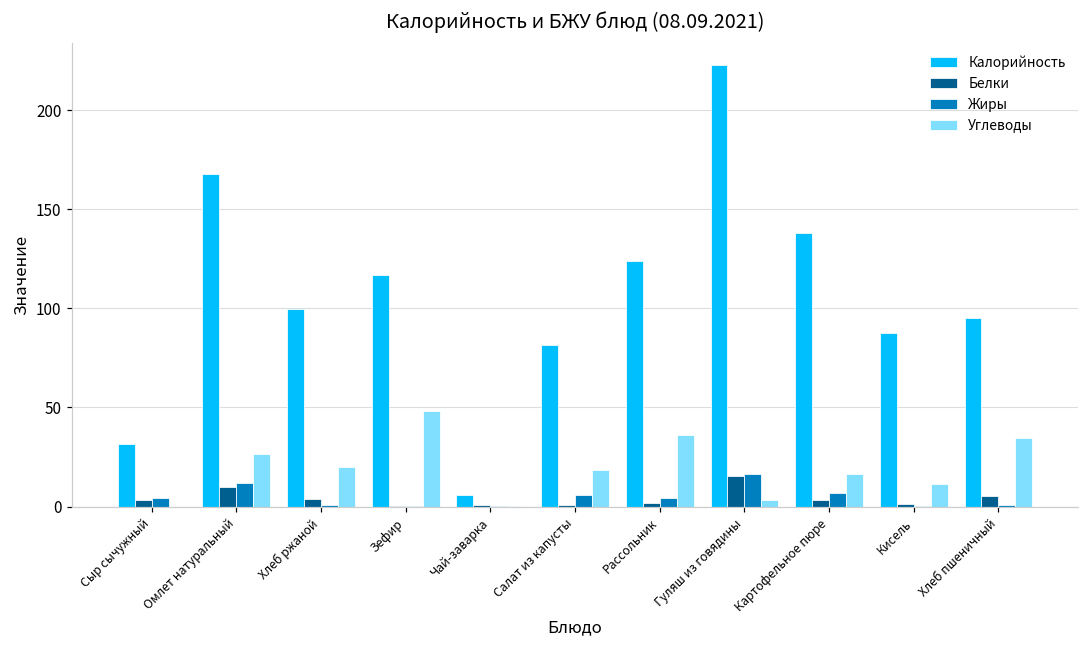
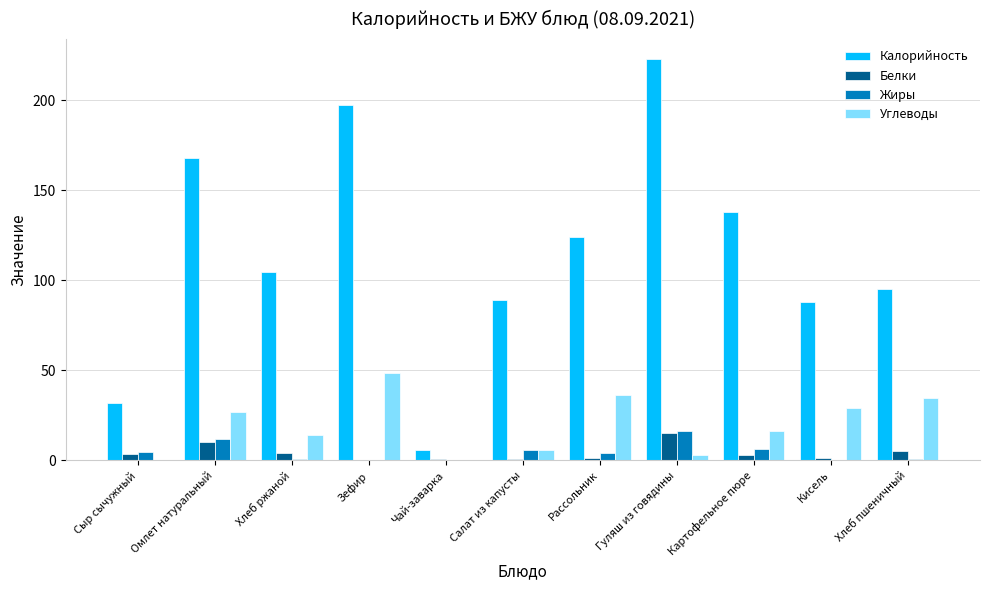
  {
    "Калорийность": {
      "Сыр сычужный": 32,
      "Омлет натуральный": 168,
-     "Хлеб ржаной": 100,
-     "Зефир": 117,
+     "Хлеб ржаной": 104,
+     "Зефир": 198,
      "Чай-заварка": 6,
-     "Салат из капусты": 82,
+     "Салат из капусты": 89,
      "Рассольник": 124,
      "Гуляш из говядины": 223,
      "Картофельное пюре": 138,
      "Кисель": 88,
      "Хлеб пшеничный": 95
    },
    "Углеводы": {
      "Сыр сычужный": 0,
      "Омлет натуральный": 27,
-     "Хлеб ржаной": 20,
+     "Хлеб ржаной": 14,
      "Зефир": 48,
-     "Салат из капусты": 18,
+     "Салат из капусты": 6,
      "Рассольник": 36,
      "Гуляш из говядины": 3,
      "Картофельное пюре": 16,
-     "Кисель": 11,
+     "Кисель": 29,
      "Хлеб пшеничный": 34
    }
  }
